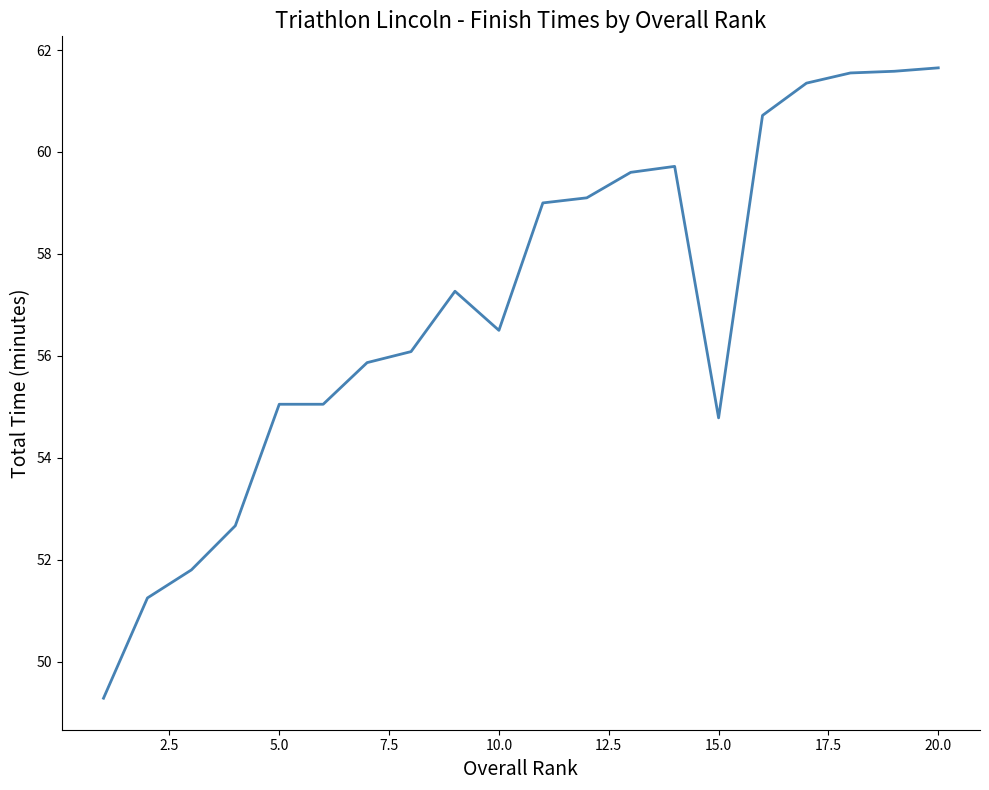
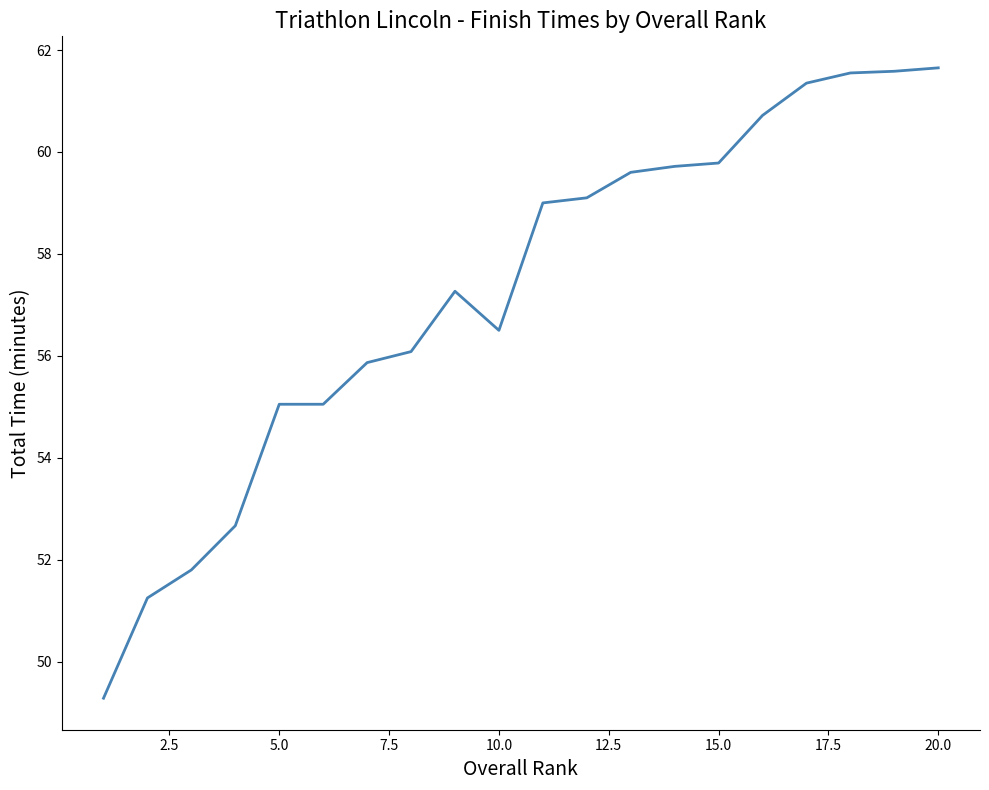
  {
    "5.0": 55.1,
    "10.0": 56.5,
-   "15.0": 54.8,
+   "15.0": 59.8,
    "20.0": 61.7
  }
